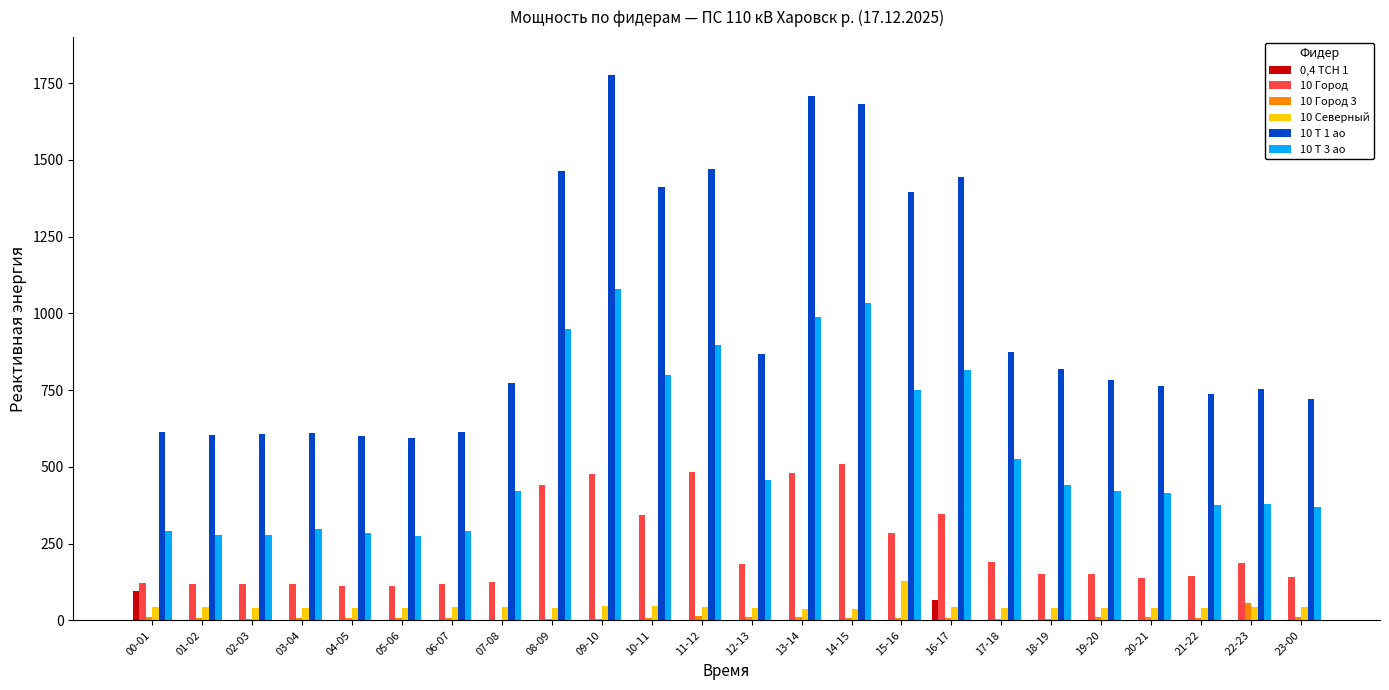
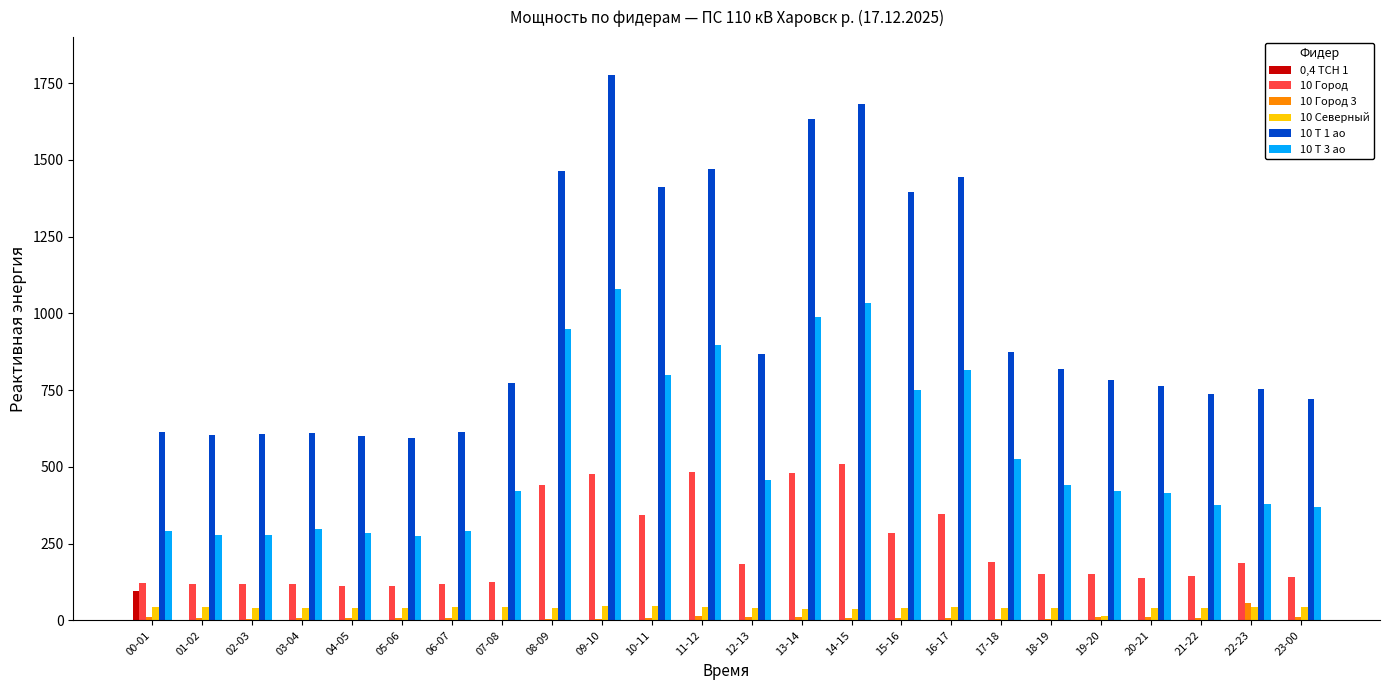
  {
    "0,4 ТСН 1": {
      "00-01": 90,
-     "16-17": 70
+     "16-17": 0
    },
    "10 Город": {
      "00-01": 120,
      "01-02": 120,
      "02-03": 120,
      "03-04": 120,
      "04-05": 110,
      "05-06": 110,
      "06-07": 120,
      "07-08": 130,
      "08-09": 440,
      "09-10": 480,
      "10-11": 340,
      "11-12": 480,
      "12-13": 180,
      "13-14": 480,
      "14-15": 510,
      "15-16": 290,
      "16-17": 350,
      "17-18": 190,
      "18-19": 150,
      "19-20": 150,
      "20-21": 140,
      "21-22": 140,
      "22-23": 190,
      "23-00": 140
    },
    "10 Город 3": {
      "00-01": 10,
      "10-11": 10,
      "11-12": 10,
      "12-13": 10,
      "13-14": 10,
      "16-17": 10,
      "19-20": 10,
      "20-21": 10,
      "22-23": 60,
      "23-00": 10
    },
    "10 Северный": {
      "00-01": 40,
      "01-02": 40,
      "02-03": 40,
      "03-04": 40,
      "04-05": 40,
      "05-06": 40,
      "06-07": 40,
      "07-08": 40,
      "08-09": 40,
      "09-10": 50,
      "10-11": 50,
      "11-12": 40,
      "12-13": 40,
      "13-14": 40,
      "14-15": 40,
-     "15-16": 130,
+     "15-16": 40,
      "16-17": 40,
      "17-18": 40,
      "18-19": 40,
-     "19-20": 40,
+     "19-20": 10,
      "20-21": 40,
      "21-22": 40,
      "22-23": 40,
      "23-00": 40
    },
    "10 Т 1 ао": {
      "00-01": 620,
      "01-02": 600,
      "02-03": 610,
      "03-04": 610,
      "04-05": 600,
      "05-06": 590,
      "06-07": 620,
      "07-08": 770,
      "08-09": 1460,
      "09-10": 1780,
      "10-11": 1410,
      "11-12": 1470,
      "12-13": 870,
-     "13-14": 1710,
+     "13-14": 1630,
      "14-15": 1680,
      "15-16": 1400,
      "16-17": 1440,
      "17-18": 870,
      "18-19": 820,
      "19-20": 780,
      "20-21": 760,
      "21-22": 740,
      "22-23": 750,
      "23-00": 720
    },
    "10 Т 3 ао": {
      "00-01": 290,
      "01-02": 280,
      "02-03": 280,
      "03-04": 300,
      "04-05": 290,
      "05-06": 270,
      "06-07": 290,
      "07-08": 420,
      "08-09": 950,
      "09-10": 1080,
      "10-11": 800,
      "11-12": 900,
      "12-13": 460,
      "13-14": 990,
      "14-15": 1040,
      "15-16": 750,
      "16-17": 810,
      "17-18": 520,
      "18-19": 440,
      "19-20": 420,
      "20-21": 410,
      "21-22": 380,
      "22-23": 380,
      "23-00": 370
    }
  }
